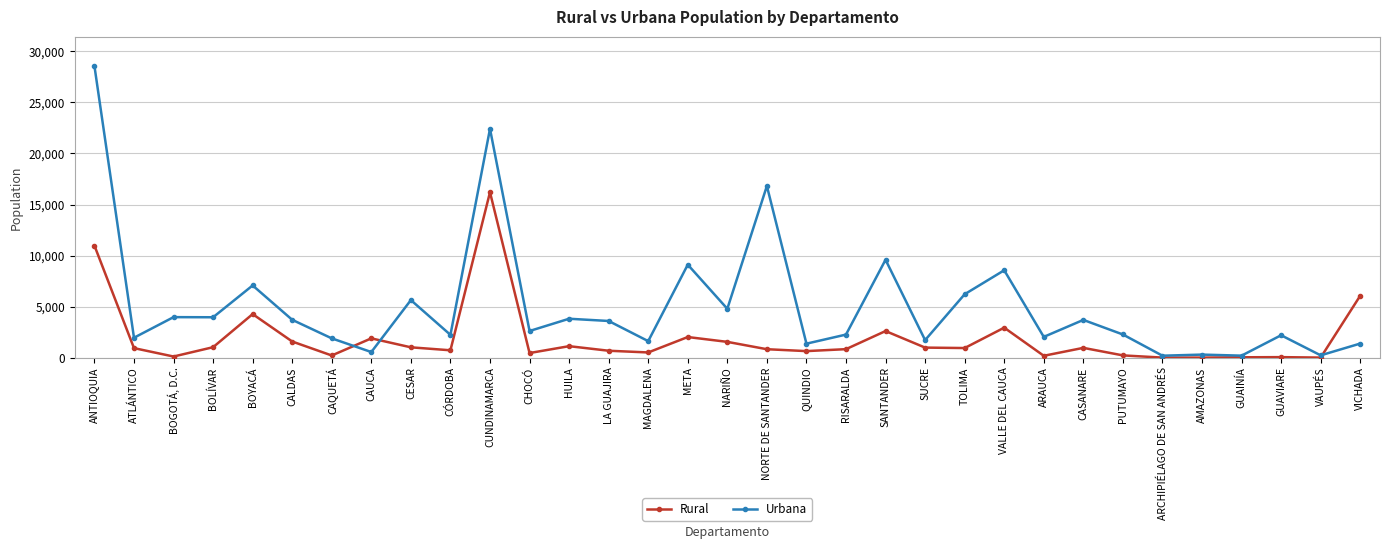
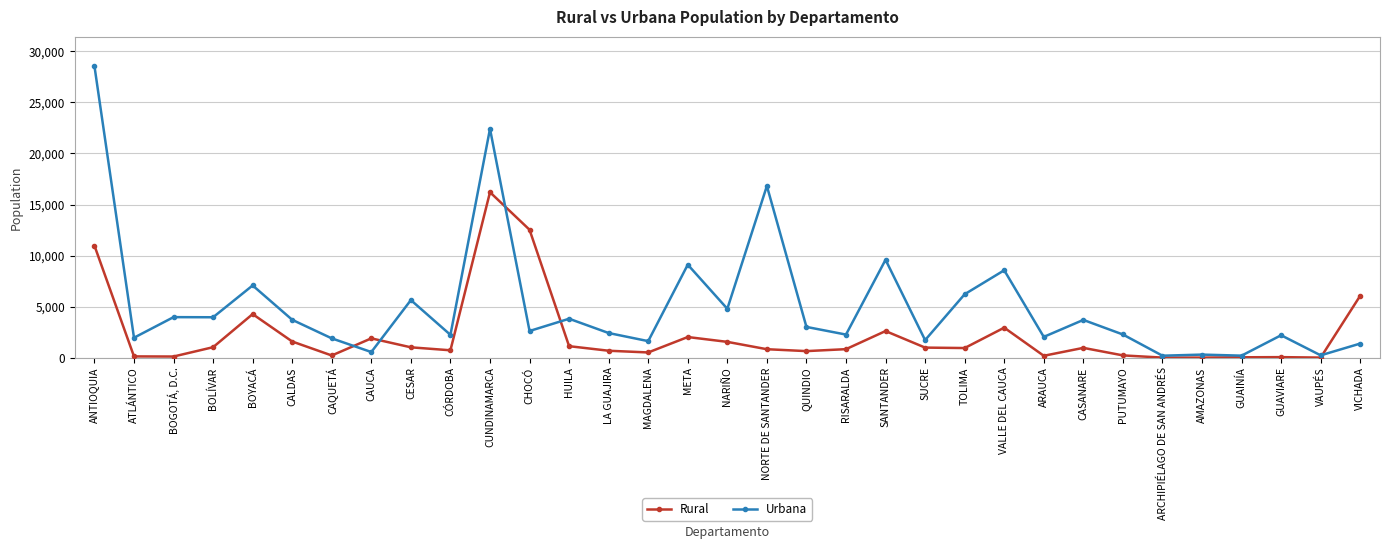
  {
    "Rural": {
      "ANTIOQUIA": "11,000",
-     "ATLÁNTICO": "900",
+     "ATLÁNTICO": "100",
      "BOGOTÁ, D.C.": "100",
      "BOLÍVAR": "1,000",
      "BOYACÁ": "4,300",
      "CALDAS": "1,600",
      "CAQUETÁ": "200",
      "CAUCA": "1,900",
      "CESAR": "1,000",
      "CÓRDOBA": "700",
      "CUNDINAMARCA": "16,200",
-     "CHOCÓ": "400",
+     "CHOCÓ": "12,500",
      "HUILA": "1,100",
      "LA GUAJIRA": "700",
      "MAGDALENA": "500",
      "META": "2,000",
      "NARIÑO": "1,500",
      "NORTE DE SANTANDER": "800",
      "QUINDIO": "600",
      "RISARALDA": "800",
      "SANTANDER": "2,600",
      "SUCRE": "1,000",
      "TOLIMA": "900",
      "VALLE DEL CAUCA": "2,900",
      "ARAUCA": "200",
      "CASANARE": "1,000",
      "PUTUMAYO": "200",
      "AMAZONAS": "0",
      "GUAVIARE": "0",
      "VICHADA": "6,100"
    },
    "Urbana": {
      "ANTIOQUIA": "28,600",
      "ATLÁNTICO": "1,900",
      "BOGOTÁ, D.C.": "4,000",
      "BOLÍVAR": "4,000",
      "BOYACÁ": "7,100",
      "CALDAS": "3,700",
      "CAQUETÁ": "1,900",
      "CAUCA": "500",
      "CESAR": "5,600",
      "CÓRDOBA": "2,200",
      "CUNDINAMARCA": "22,400",
      "CHOCÓ": "2,600",
      "HUILA": "3,800",
-     "LA GUAJIRA": "3,600",
+     "LA GUAJIRA": "2,400",
      "MAGDALENA": "1,600",
      "META": "9,100",
      "NARIÑO": "4,800",
      "NORTE DE SANTANDER": "16,800",
-     "QUINDIO": "1,400",
+     "QUINDIO": "3,000",
      "RISARALDA": "2,300",
      "SANTANDER": "9,600",
      "SUCRE": "1,700",
      "TOLIMA": "6,200",
      "VALLE DEL CAUCA": "8,600",
      "ARAUCA": "2,000",
      "CASANARE": "3,700",
      "PUTUMAYO": "2,300",
      "AMAZONAS": "300",
      "GUAVIARE": "2,200",
      "VICHADA": "1,400"
    }
  }
